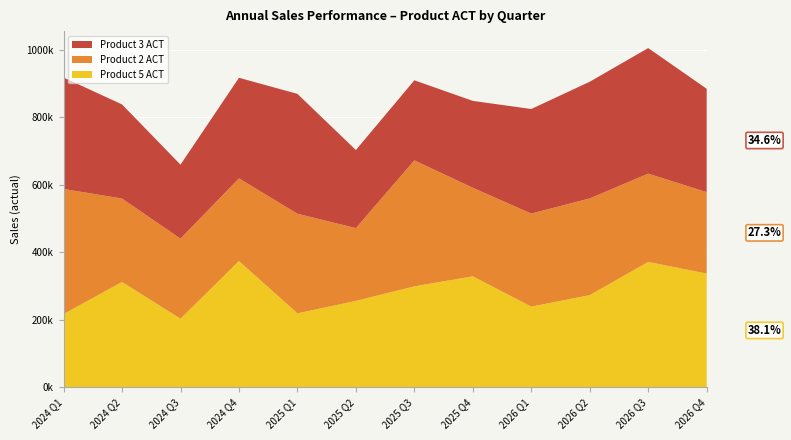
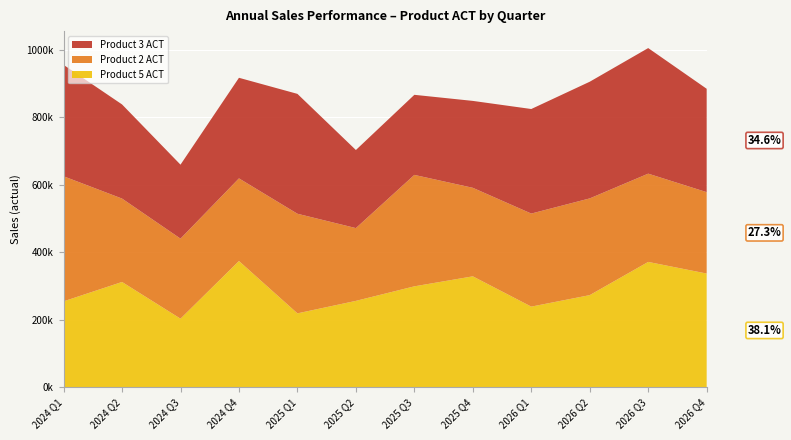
  {
    "Product 5 ACT": {
-     "2024 Q1": 220000,
+     "2024 Q1": 250000,
      "2024 Q2": 310000,
      "2024 Q3": 200000,
      "2024 Q4": 370000,
      "2025 Q1": 220000,
      "2025 Q2": 260000,
      "2025 Q3": 300000,
      "2025 Q4": 330000,
      "2026 Q1": 240000,
      "2026 Q2": 270000,
      "2026 Q3": 370000,
      "2026 Q4": 340000
    },
    "Product 2 ACT": {
      "2024 Q1": 370000,
      "2024 Q2": 250000,
      "2024 Q3": 240000,
      "2024 Q4": 250000,
      "2025 Q1": 300000,
      "2025 Q2": 220000,
-     "2025 Q3": 370000,
+     "2025 Q3": 330000,
      "2025 Q4": 260000,
      "2026 Q1": 280000,
      "2026 Q2": 290000,
      "2026 Q3": 260000,
      "2026 Q4": 240000
    },
    "Product 3 ACT": {
      "2024 Q1": 330000,
      "2024 Q2": 280000,
      "2024 Q3": 220000,
      "2024 Q4": 300000,
      "2025 Q1": 360000,
      "2025 Q2": 230000,
      "2025 Q3": 240000,
      "2025 Q4": 260000,
      "2026 Q1": 310000,
      "2026 Q2": 350000,
      "2026 Q3": 370000,
      "2026 Q4": 310000
    }
  }
